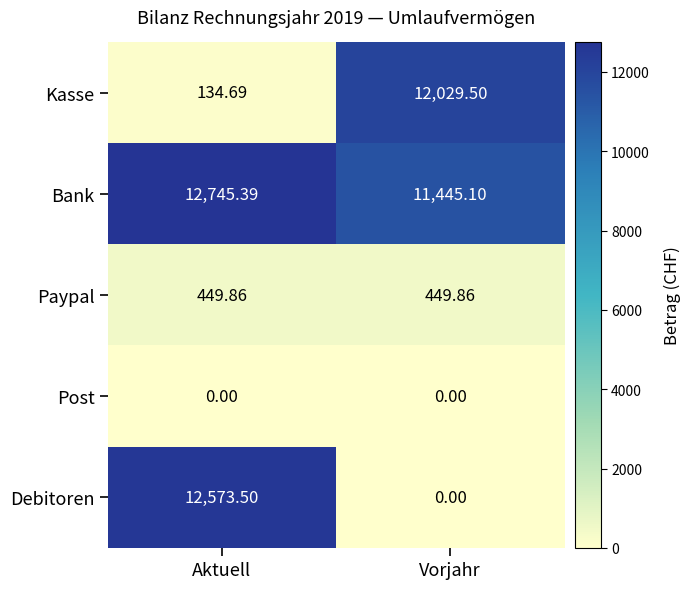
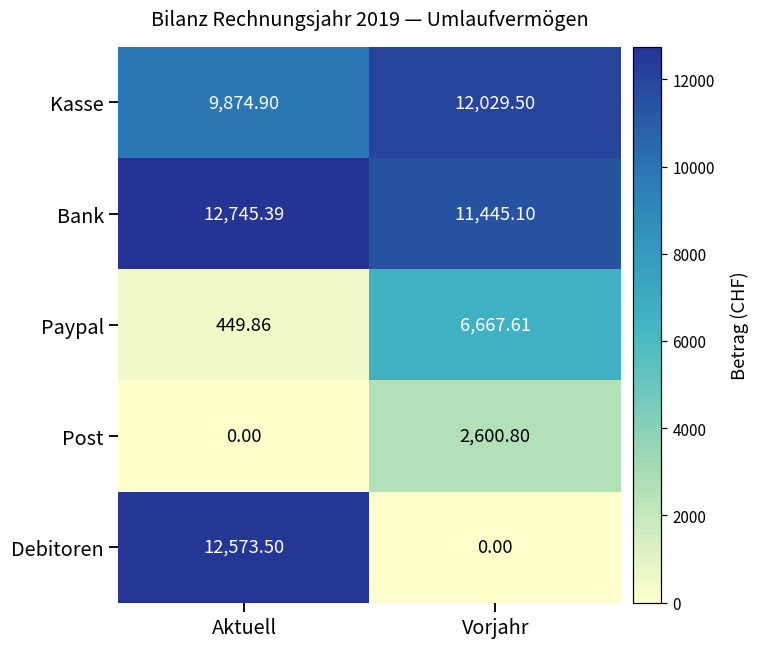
  {
    "Kasse": {
-     "Aktuell": "134.69",
+     "Aktuell": "9,874.90",
      "Vorjahr": "12,029.50"
    },
    "Bank": {
      "Aktuell": "12,745.39",
      "Vorjahr": "11,445.10"
    },
    "Paypal": {
      "Aktuell": "449.86",
-     "Vorjahr": "449.86"
+     "Vorjahr": "6,667.61"
    },
    "Post": {
      "Aktuell": "0.00",
-     "Vorjahr": "0.00"
+     "Vorjahr": "2,600.80"
    },
    "Debitoren": {
      "Aktuell": "12,573.50",
      "Vorjahr": "0.00"
    }
  }
